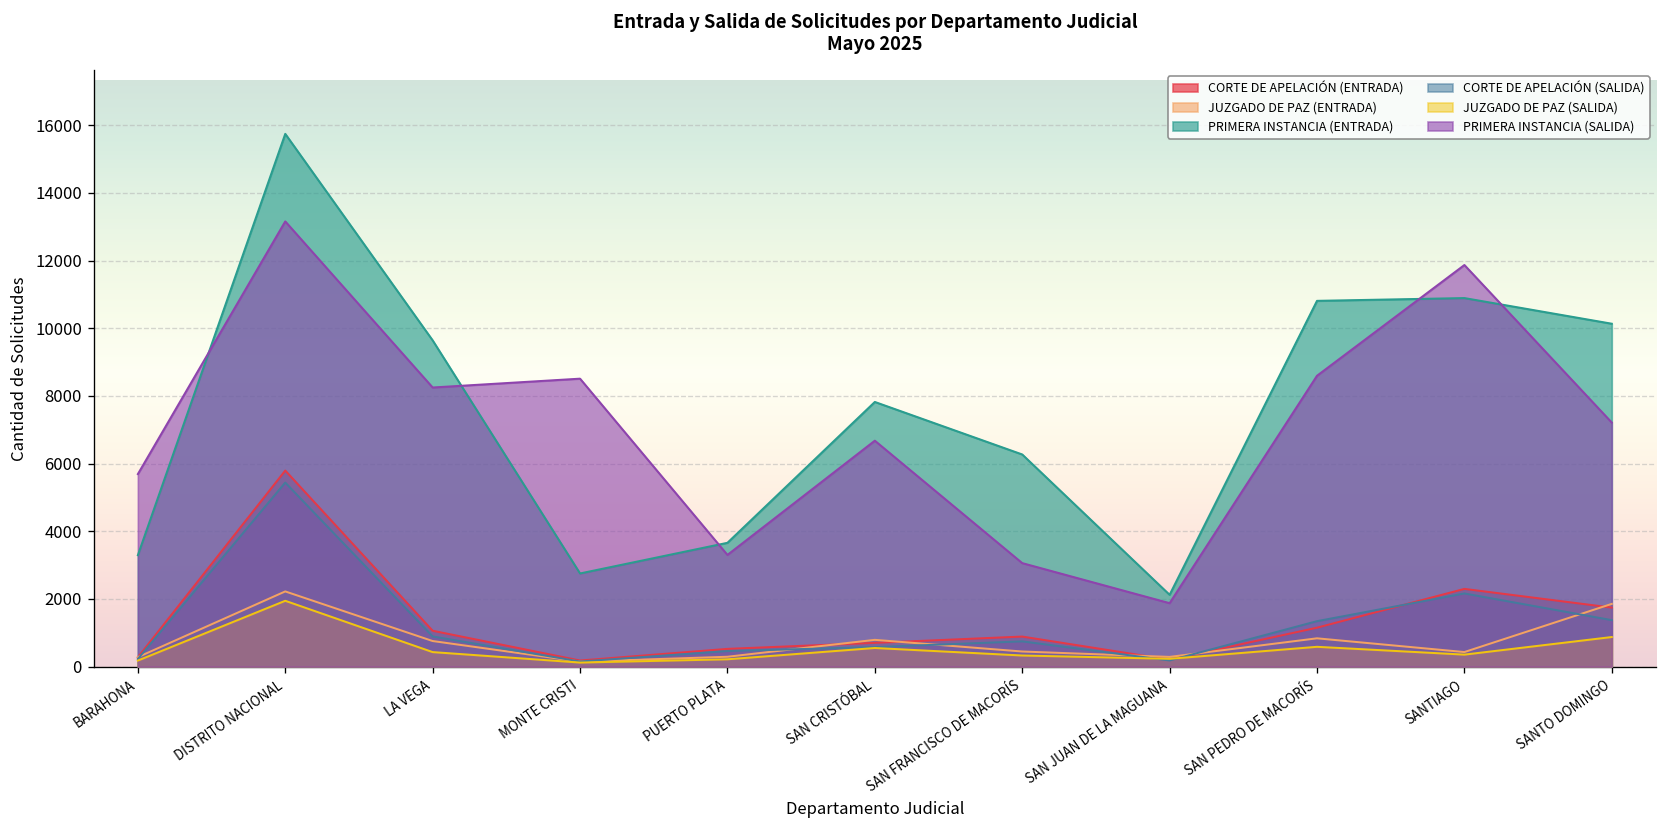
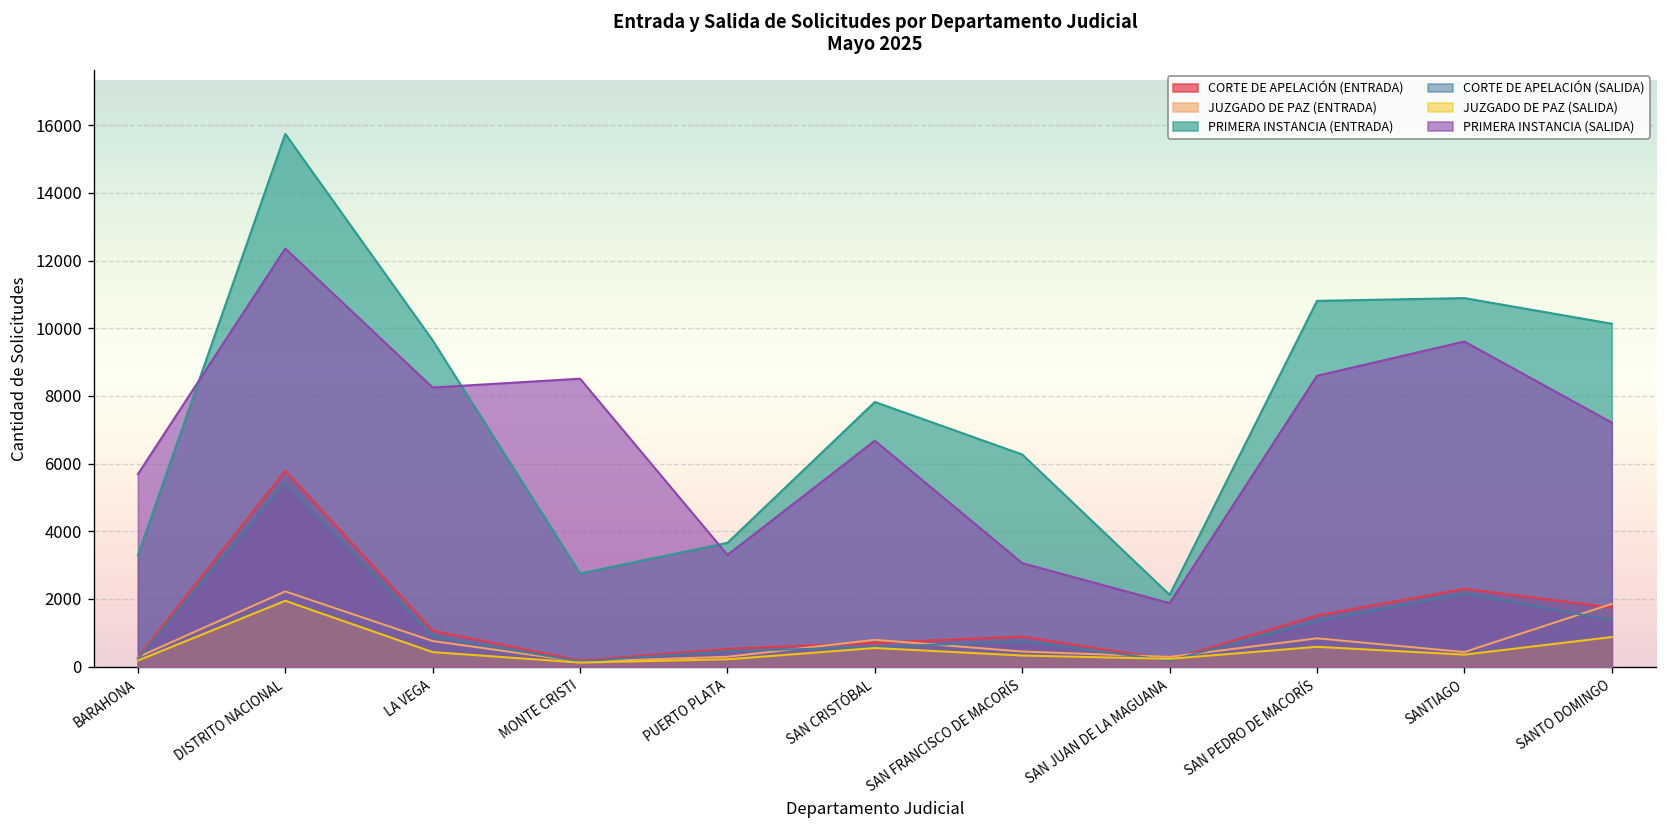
  {
    "CORTE DE APELACIÓN (ENTRADA)": {
      "DISTRITO NACIONAL": 5800,
      "LA VEGA": 1100,
      "SAN FRANCISCO DE MACORÍS": 900,
-     "SAN PEDRO DE MACORÍS": 1200,
+     "SAN PEDRO DE MACORÍS": 1500,
      "SANTIAGO": 2300,
      "SANTO DOMINGO": 1700
    },
    "PRIMERA INSTANCIA (SALIDA)": {
      "BARAHONA": 5700,
-     "DISTRITO NACIONAL": 13200,
+     "DISTRITO NACIONAL": 12400,
      "LA VEGA": 8300,
      "MONTE CRISTI": 8500,
      "PUERTO PLATA": 3300,
      "SAN CRISTÓBAL": 6700,
      "SAN FRANCISCO DE MACORÍS": 3100,
      "SAN JUAN DE LA MAGUANA": 1900,
      "SAN PEDRO DE MACORÍS": 8600,
-     "SANTIAGO": 11900,
+     "SANTIAGO": 9600,
      "SANTO DOMINGO": 7200
    }
  }
